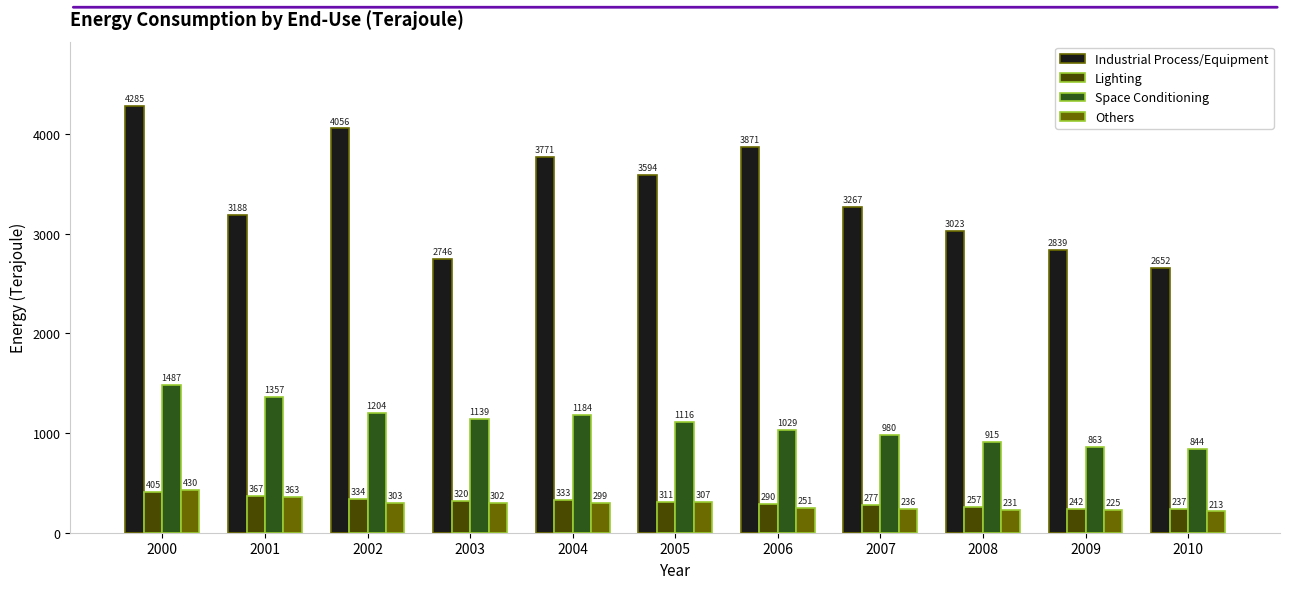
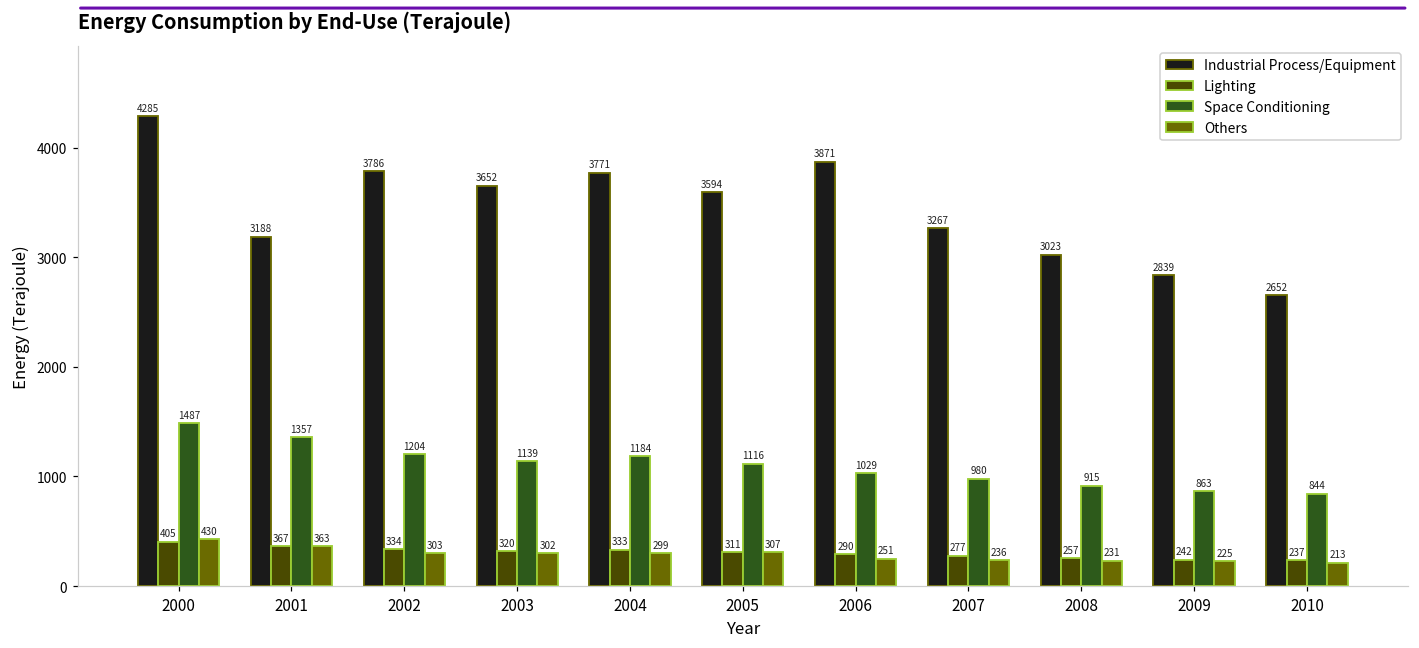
  {
    "Industrial Process/Equipment": {
      "2000": 4285,
      "2001": 3188,
-     "2002": 4056,
-     "2003": 2746,
+     "2002": 3786,
+     "2003": 3652,
      "2004": 3771,
      "2005": 3594,
      "2006": 3871,
      "2007": 3267,
      "2008": 3023,
      "2009": 2839,
      "2010": 2652
    }
  }
